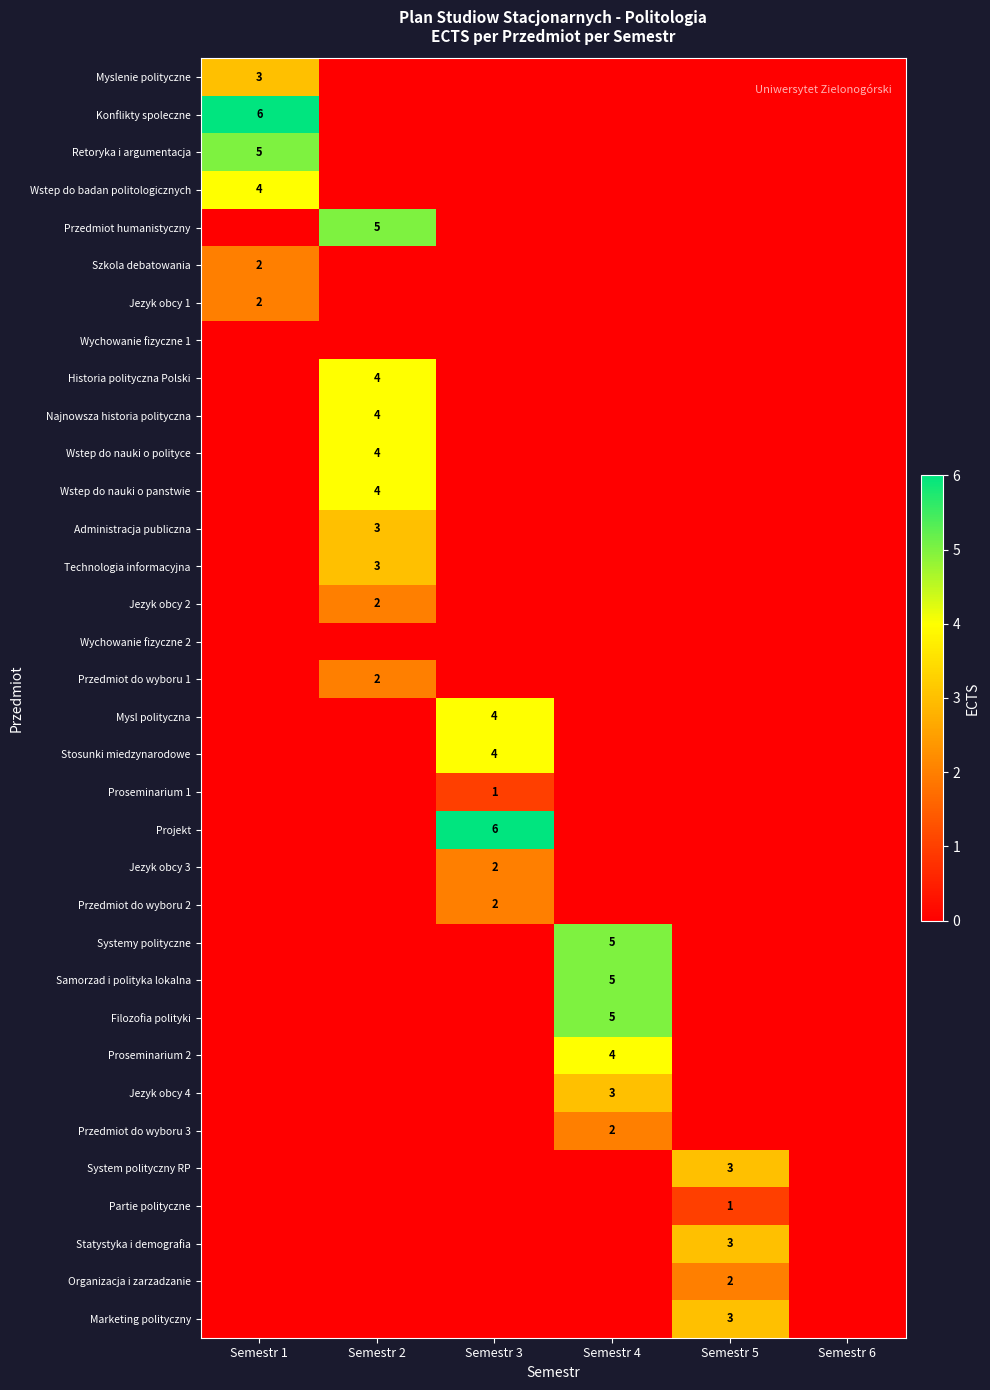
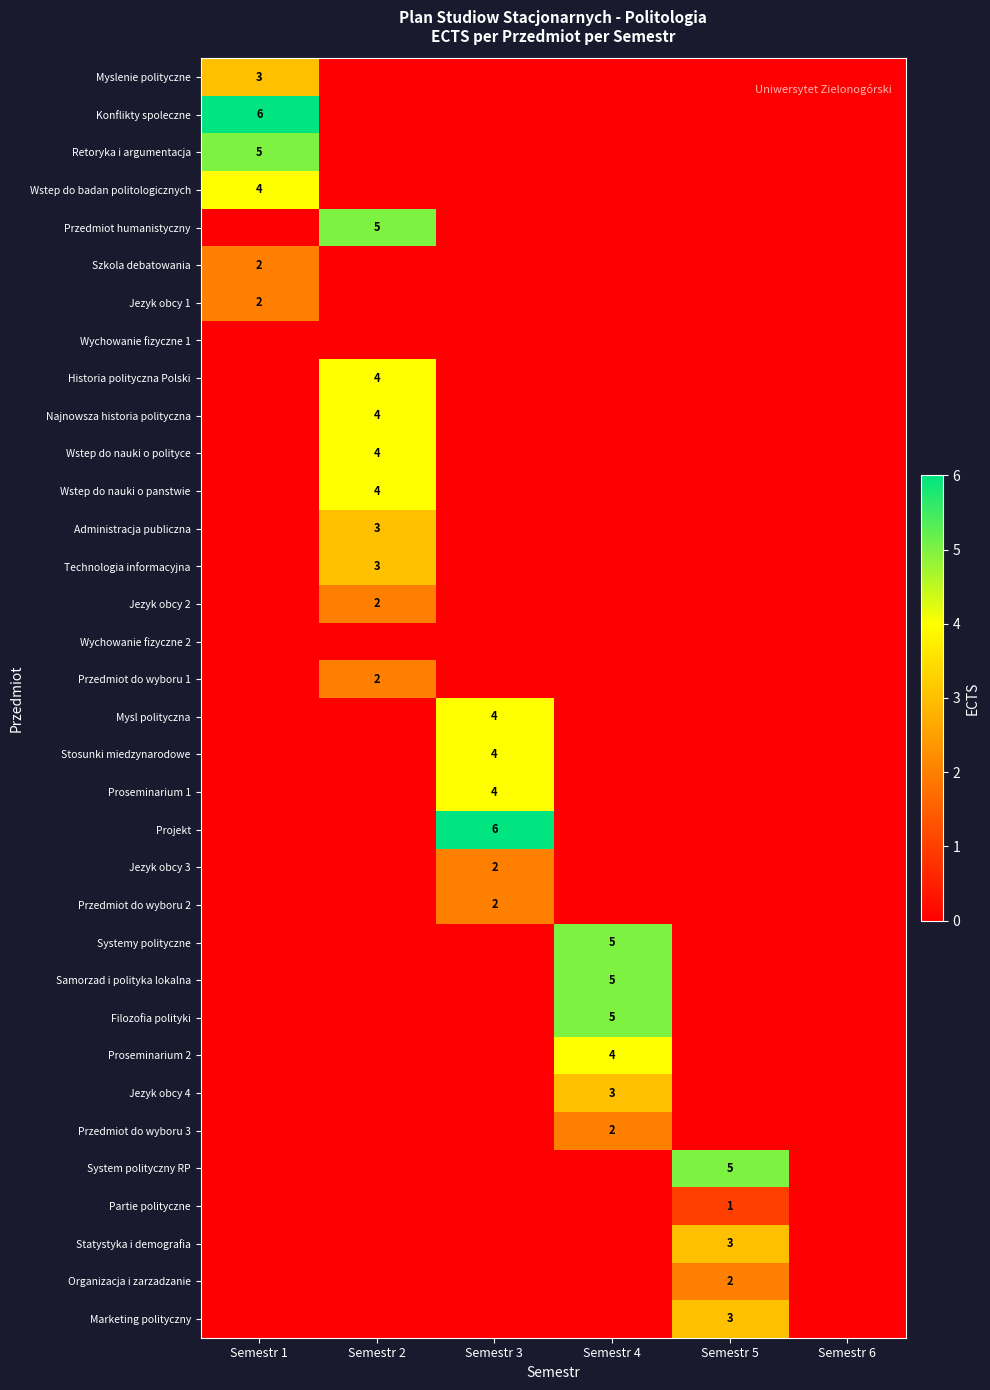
  {
    "Myslenie polityczne": {
      "Semestr 1": 3
    },
    "Konflikty spoleczne": {
      "Semestr 1": 6
    },
    "Retoryka i argumentacja": {
      "Semestr 1": 5
    },
    "Wstep do badan politologicznych": {
      "Semestr 1": 4
    },
    "Przedmiot humanistyczny": {
      "Semestr 2": 5
    },
    "Szkola debatowania": {
      "Semestr 1": 2
    },
    "Jezyk obcy 1": {
      "Semestr 1": 2
    },
    "Historia polityczna Polski": {
      "Semestr 2": 4
    },
    "Najnowsza historia polityczna": {
      "Semestr 2": 4
    },
    "Wstep do nauki o polityce": {
      "Semestr 2": 4
    },
    "Wstep do nauki o panstwie": {
      "Semestr 2": 4
    },
    "Administracja publiczna": {
      "Semestr 2": 3
    },
    "Technologia informacyjna": {
      "Semestr 2": 3
    },
    "Jezyk obcy 2": {
      "Semestr 2": 2
    },
    "Przedmiot do wyboru 1": {
      "Semestr 2": 2
    },
    "Mysl polityczna": {
      "Semestr 3": 4
    },
    "Stosunki miedzynarodowe": {
      "Semestr 3": 4
    },
    "Proseminarium 1": {
-     "Semestr 3": 1
+     "Semestr 3": 4
    },
    "Projekt": {
      "Semestr 3": 6
    },
    "Jezyk obcy 3": {
      "Semestr 3": 2
    },
    "Przedmiot do wyboru 2": {
      "Semestr 3": 2
    },
    "Systemy polityczne": {
      "Semestr 4": 5
    },
    "Samorzad i polityka lokalna": {
      "Semestr 4": 5
    },
    "Filozofia polityki": {
      "Semestr 4": 5
    },
    "Proseminarium 2": {
      "Semestr 4": 4
    },
    "Jezyk obcy 4": {
      "Semestr 4": 3
    },
    "Przedmiot do wyboru 3": {
      "Semestr 4": 2
    },
    "System polityczny RP": {
-     "Semestr 5": 3
+     "Semestr 5": 5
    },
    "Partie polityczne": {
      "Semestr 5": 1
    },
    "Statystyka i demografia": {
      "Semestr 5": 3
    },
    "Organizacja i zarzadzanie": {
      "Semestr 5": 2
    },
    "Marketing polityczny": {
      "Semestr 5": 3
    }
  }
